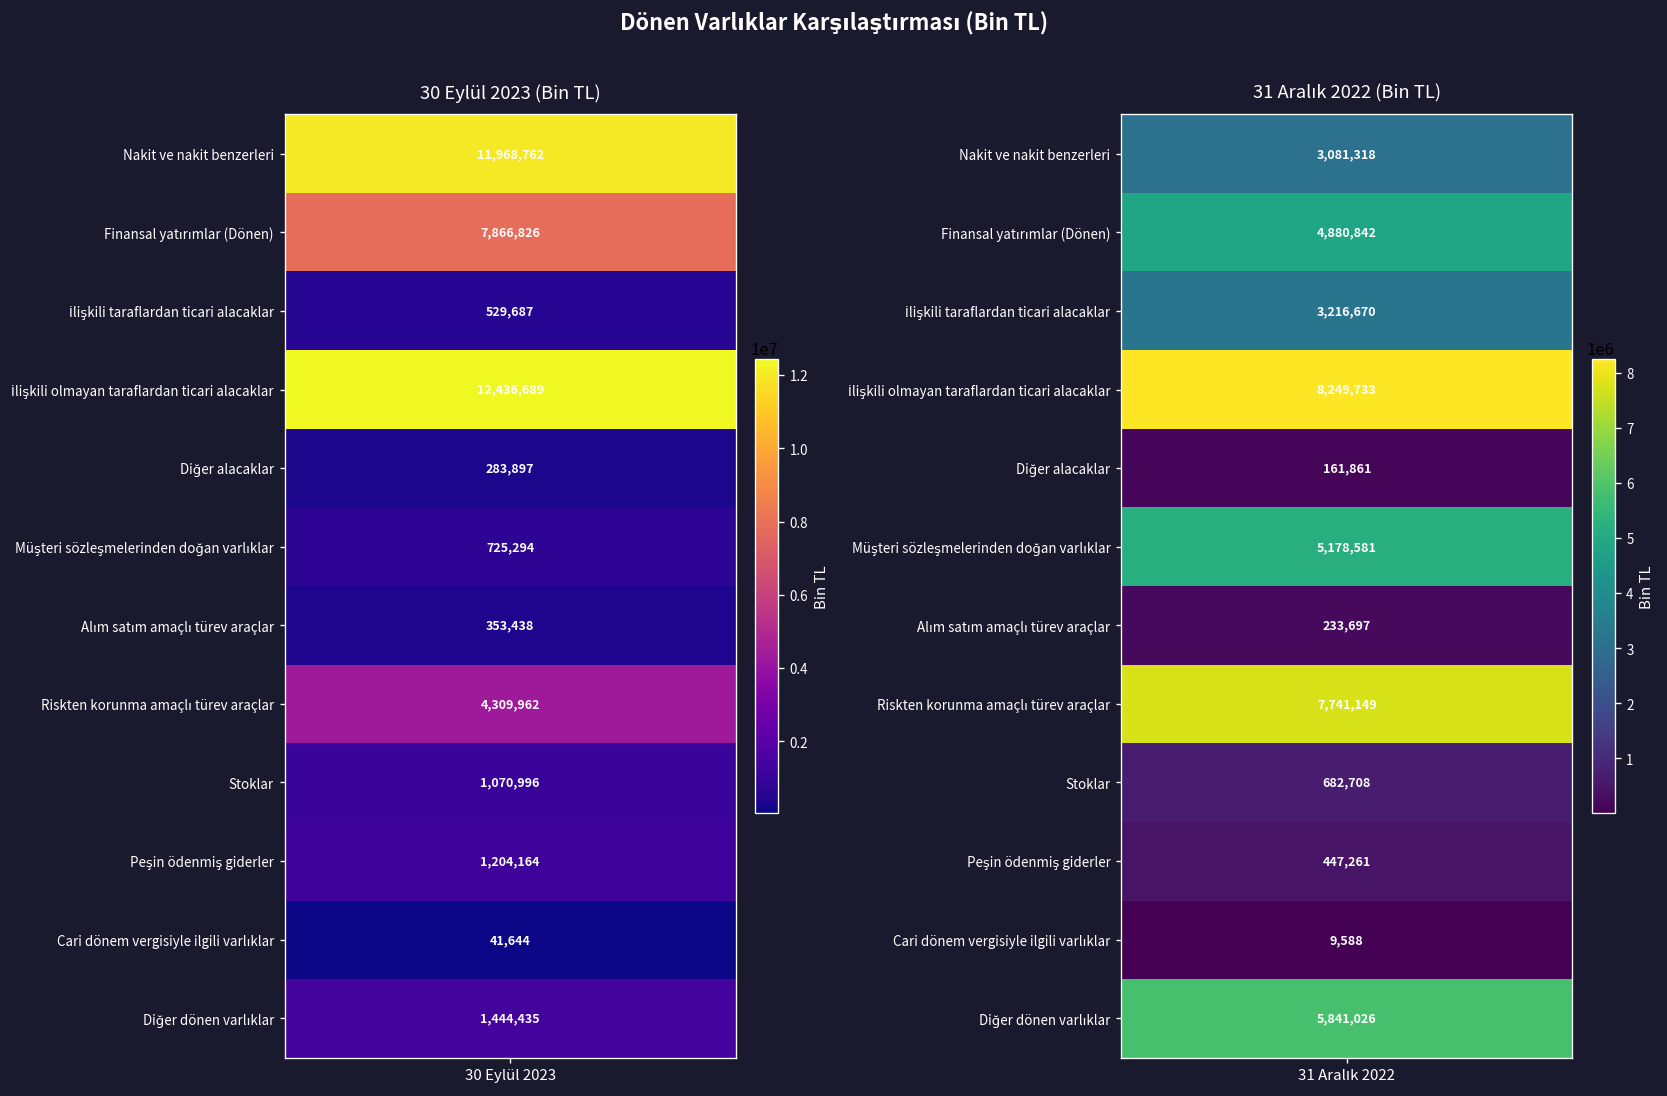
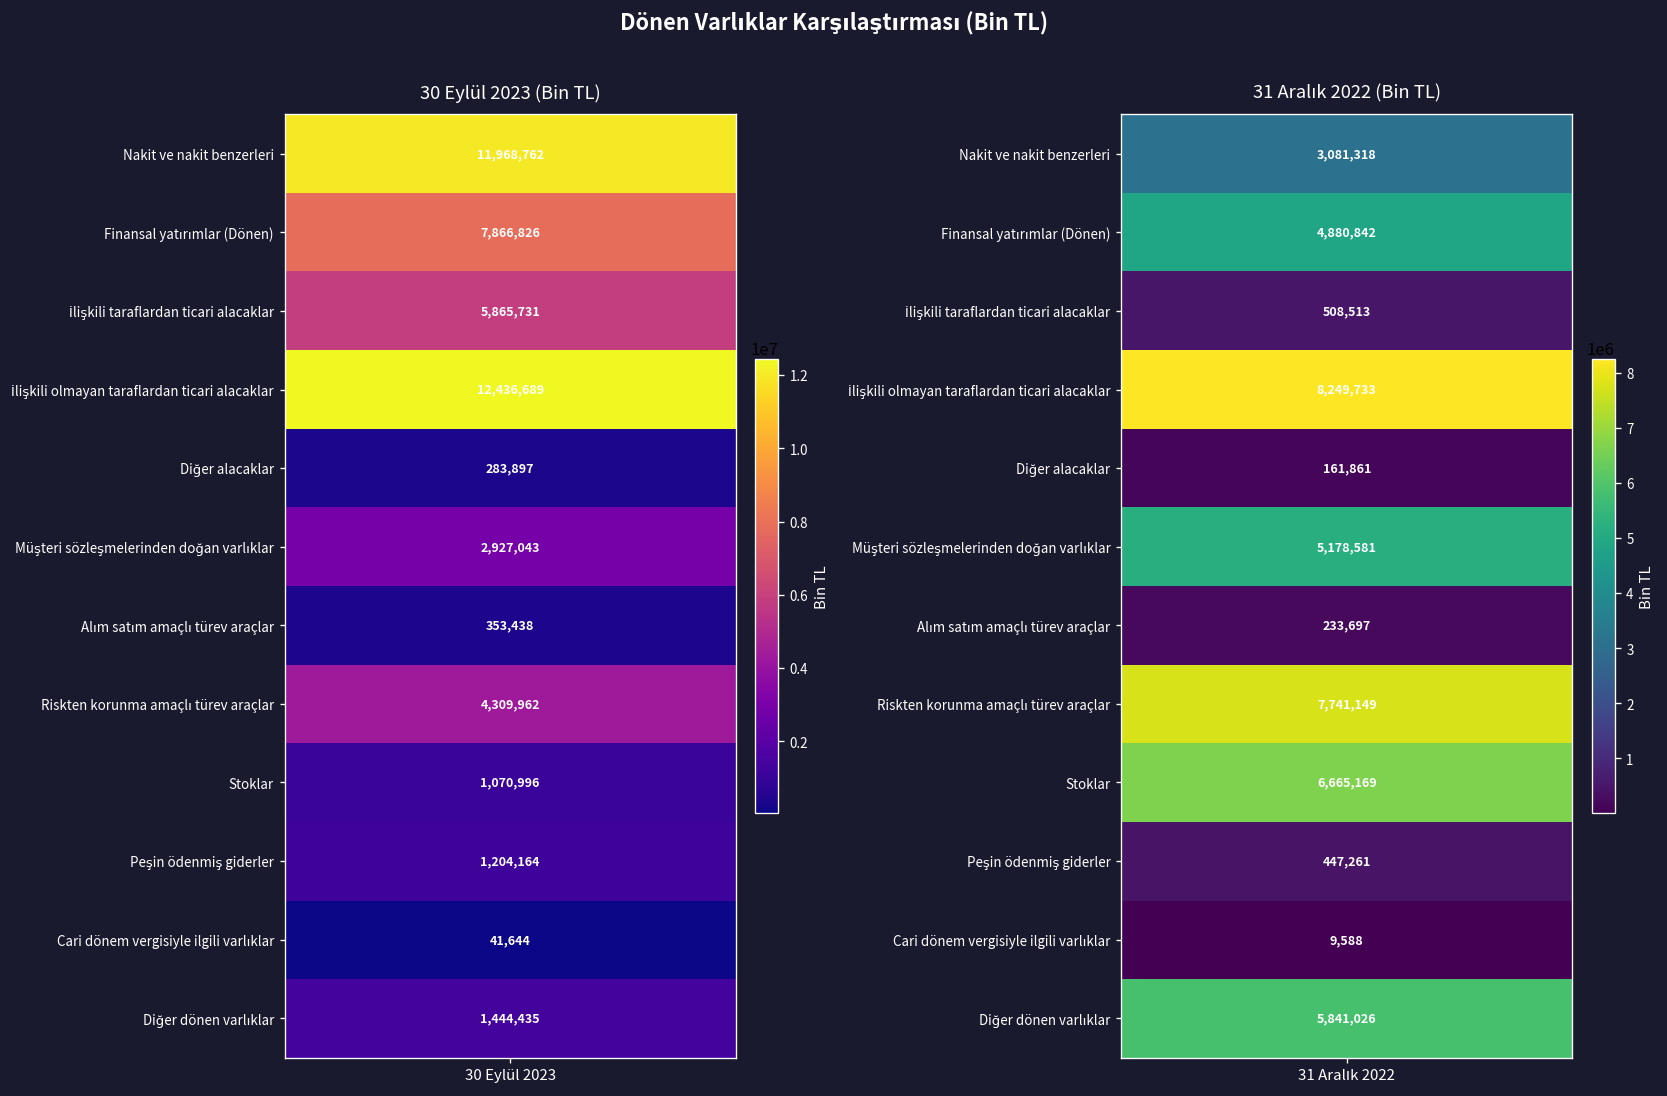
  {
    "30 Eylül 2023 (Bin TL)": {
      "Nakit ve nakit benzerleri": {
        "30 Eylül 2023": "11,968,762"
      },
      "Finansal yatırımlar (Dönen)": {
        "30 Eylül 2023": "7,866,826"
      },
      "İlişkili taraflardan ticari alacaklar": {
-       "30 Eylül 2023": "529,687"
+       "30 Eylül 2023": "5,865,731"
      },
      "İlişkili olmayan taraflardan ticari alacaklar": {
        "30 Eylül 2023": "12,436,689"
      },
      "Diğer alacaklar": {
        "30 Eylül 2023": "283,897"
      },
      "Müşteri sözleşmelerinden doğan varlıklar": {
-       "30 Eylül 2023": "725,294"
+       "30 Eylül 2023": "2,927,043"
      },
      "Alım satım amaçlı türev araçlar": {
        "30 Eylül 2023": "353,438"
      },
      "Riskten korunma amaçlı türev araçlar": {
        "30 Eylül 2023": "4,309,962"
      },
      "Stoklar": {
        "30 Eylül 2023": "1,070,996"
      },
      "Peşin ödenmiş giderler": {
        "30 Eylül 2023": "1,204,164"
      },
      "Cari dönem vergisiyle ilgili varlıklar": {
        "30 Eylül 2023": "41,644"
      },
      "Diğer dönen varlıklar": {
        "30 Eylül 2023": "1,444,435"
      }
    },
    "31 Aralık 2022 (Bin TL)": {
      "Nakit ve nakit benzerleri": {
        "31 Aralık 2022": "3,081,318"
      },
      "Finansal yatırımlar (Dönen)": {
        "31 Aralık 2022": "4,880,842"
      },
      "İlişkili taraflardan ticari alacaklar": {
-       "31 Aralık 2022": "3,216,670"
+       "31 Aralık 2022": "508,513"
      },
      "İlişkili olmayan taraflardan ticari alacaklar": {
        "31 Aralık 2022": "8,249,733"
      },
      "Diğer alacaklar": {
        "31 Aralık 2022": "161,861"
      },
      "Müşteri sözleşmelerinden doğan varlıklar": {
        "31 Aralık 2022": "5,178,581"
      },
      "Alım satım amaçlı türev araçlar": {
        "31 Aralık 2022": "233,697"
      },
      "Riskten korunma amaçlı türev araçlar": {
        "31 Aralık 2022": "7,741,149"
      },
      "Stoklar": {
-       "31 Aralık 2022": "682,708"
+       "31 Aralık 2022": "6,665,169"
      },
      "Peşin ödenmiş giderler": {
        "31 Aralık 2022": "447,261"
      },
      "Cari dönem vergisiyle ilgili varlıklar": {
        "31 Aralık 2022": "9,588"
      },
      "Diğer dönen varlıklar": {
        "31 Aralık 2022": "5,841,026"
      }
    }
  }
